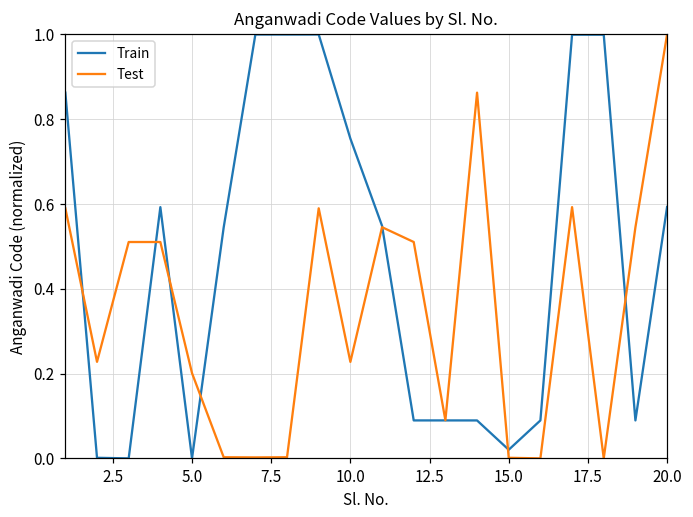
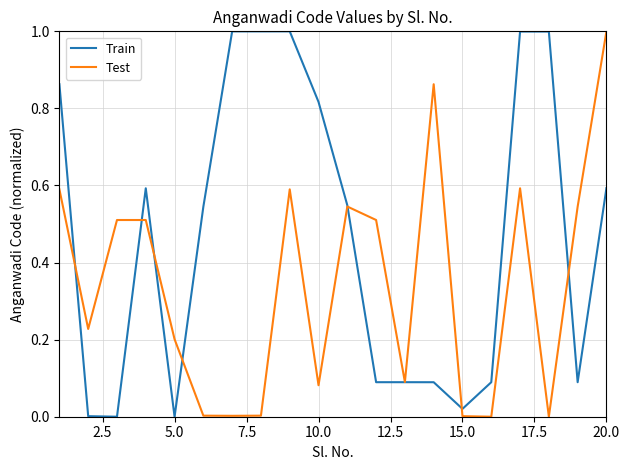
  {
    "Train": {
      "5.0": 0.00,
-     "10.0": 0.75,
+     "10.0": 0.82,
      "15.0": 0.02,
      "20.0": 0.59
    },
    "Test": {
      "5.0": 0.20,
-     "10.0": 0.23,
+     "10.0": 0.08,
      "15.0": 0.00,
      "20.0": 1.00
    }
  }
